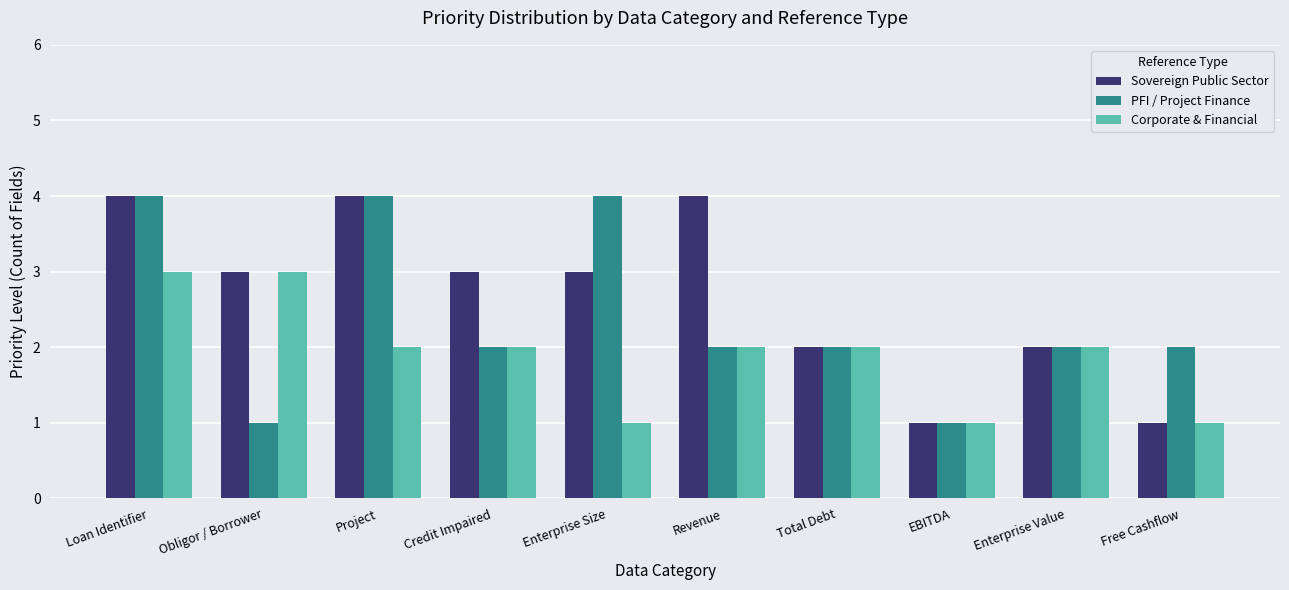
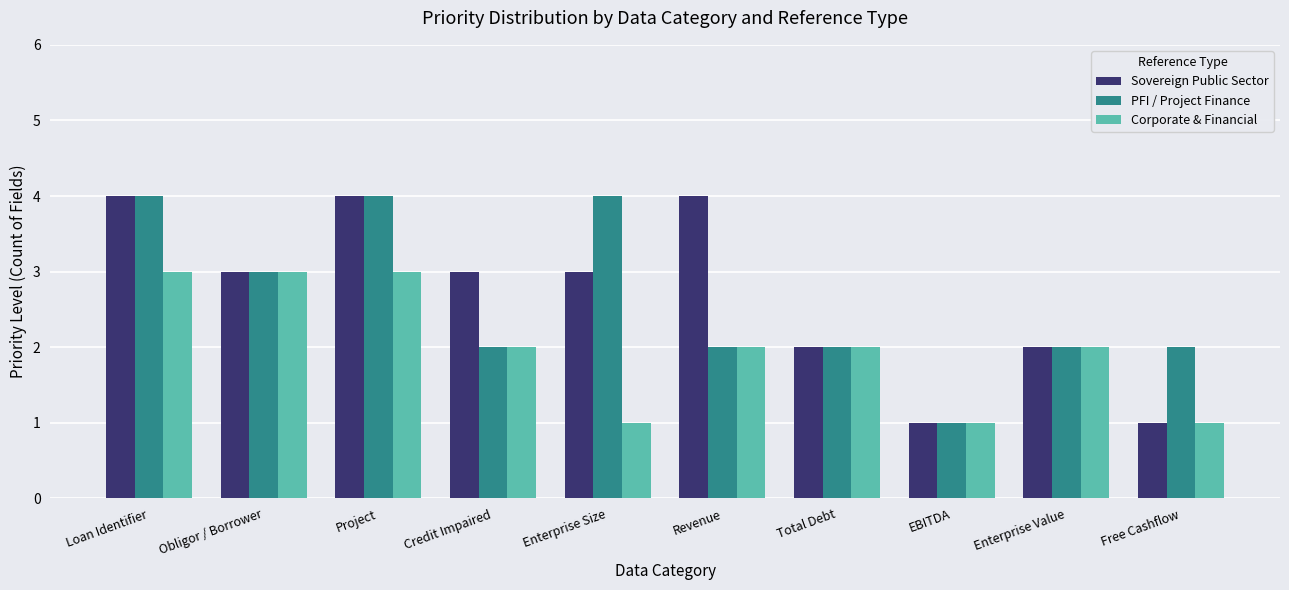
  {
    "Sovereign Public Sector": {
      "Loan Identifier": 4,
      "Obligor / Borrower": 3,
      "Project": 4,
      "Credit Impaired": 3,
      "Enterprise Size": 3,
      "Revenue": 4,
      "Total Debt": 2,
      "EBITDA": 1,
      "Enterprise Value": 2,
      "Free Cashflow": 1
    },
    "PFI / Project Finance": {
      "Loan Identifier": 4,
-     "Obligor / Borrower": 1,
+     "Obligor / Borrower": 3,
      "Project": 4,
      "Credit Impaired": 2,
      "Enterprise Size": 4,
      "Revenue": 2,
      "Total Debt": 2,
      "EBITDA": 1,
      "Enterprise Value": 2,
      "Free Cashflow": 2
    },
    "Corporate & Financial": {
      "Loan Identifier": 3,
      "Obligor / Borrower": 3,
-     "Project": 2,
+     "Project": 3,
      "Credit Impaired": 2,
      "Enterprise Size": 1,
      "Revenue": 2,
      "Total Debt": 2,
      "EBITDA": 1,
      "Enterprise Value": 2,
      "Free Cashflow": 1
    }
  }
